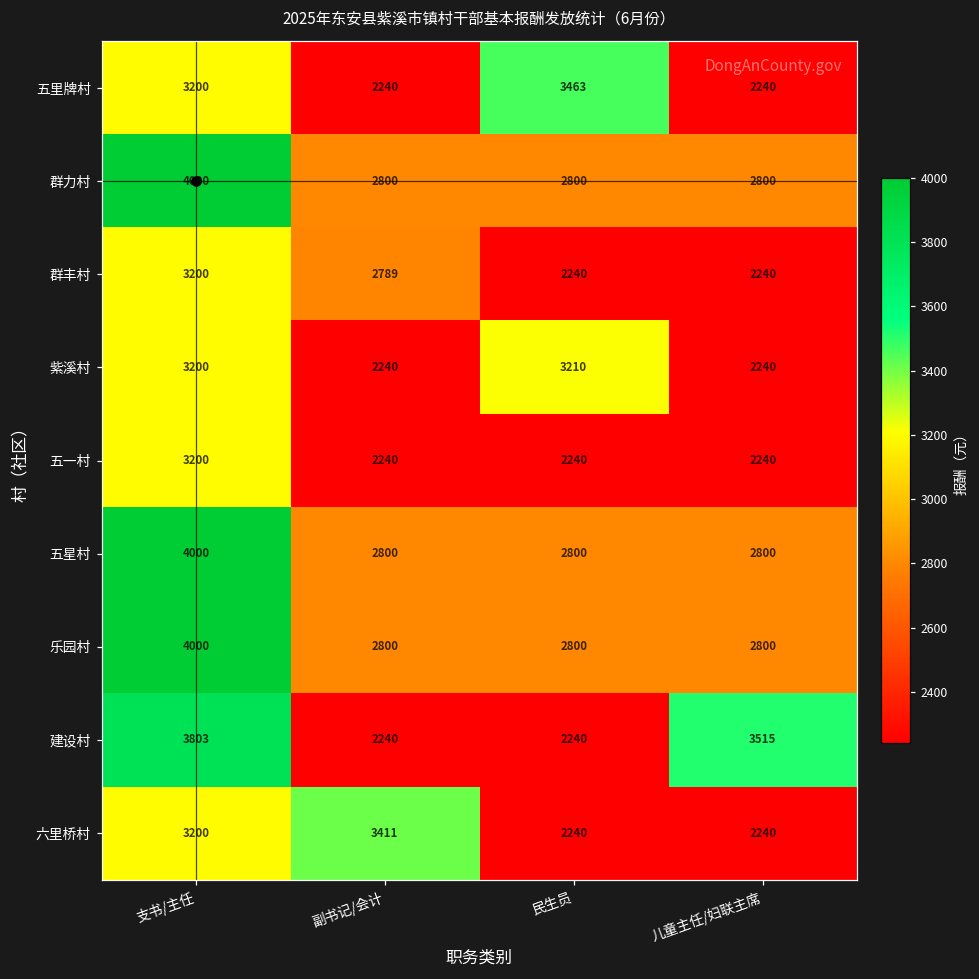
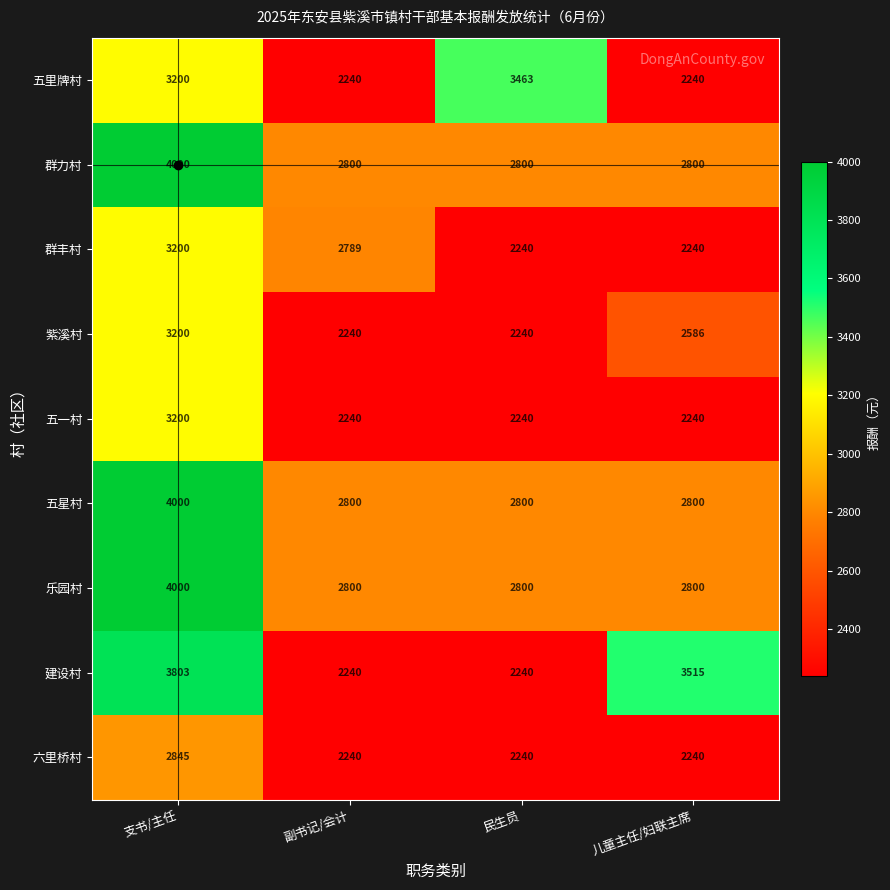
  {
    "五里牌村": {
      "支书/主任": 3200,
      "副书记/会计": 2240,
      "民生员": 3463
    },
    "群力村": {
      "副书记/会计": 2800,
      "民生员": 2800,
      "儿童主任/妇联主席": 2800
    },
    "群丰村": {
      "支书/主任": 3200,
      "副书记/会计": 2789,
      "民生员": 2240,
      "儿童主任/妇联主席": 2240
    },
    "紫溪村": {
      "支书/主任": 3200,
      "副书记/会计": 2240,
-     "民生员": 3210,
-     "儿童主任/妇联主席": 2240
+     "民生员": 2240,
+     "儿童主任/妇联主席": 2586
    },
    "五一村": {
      "支书/主任": 3200,
      "副书记/会计": 2240,
      "民生员": 2240,
      "儿童主任/妇联主席": 2240
    },
    "五星村": {
      "支书/主任": 4000,
      "副书记/会计": 2800,
      "民生员": 2800,
      "儿童主任/妇联主席": 2800
    },
    "乐园村": {
      "支书/主任": 4000,
      "副书记/会计": 2800,
      "民生员": 2800,
      "儿童主任/妇联主席": 2800
    },
    "建设村": {
      "支书/主任": 3803,
      "副书记/会计": 2240,
      "民生员": 2240,
      "儿童主任/妇联主席": 3515
    },
    "六里桥村": {
-     "支书/主任": 3200,
-     "副书记/会计": 3411,
+     "支书/主任": 2845,
+     "副书记/会计": 2240,
      "民生员": 2240,
      "儿童主任/妇联主席": 2240
    }
  }
